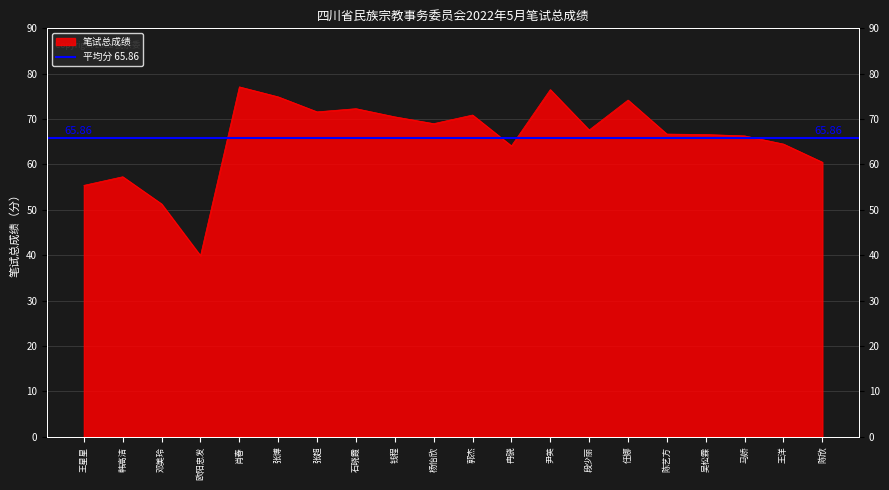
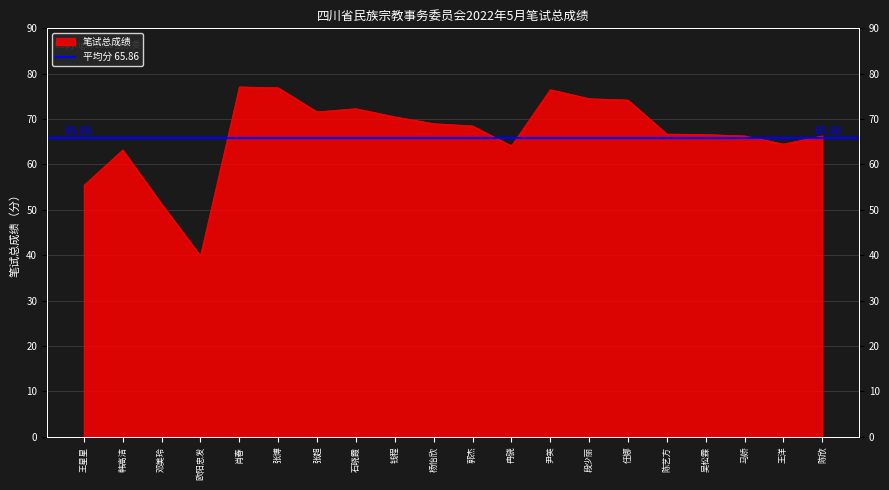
  {
    "王星星": 55,
-   "韩高洁": 57,
+   "韩高洁": 63,
    "邓美玲": 51,
    "欧阳忠发": 40,
    "肖春": 77,
-   "张博": 75,
+   "张博": 77,
    "张超": 72,
    "石晓霞": 72,
    "钱程": 71,
    "杨怡欣": 69,
-   "郭杰": 71,
+   "郭杰": 69,
    "冉骁": 64,
    "尹英": 77,
-   "段少丽": 68,
+   "段少丽": 75,
    "任娜": 74,
    "陈艺方": 67,
    "吴松霖": 67,
    "马娇": 66,
    "王洋": 65,
-   "陈欣": 61
+   "陈欣": 66
  }
